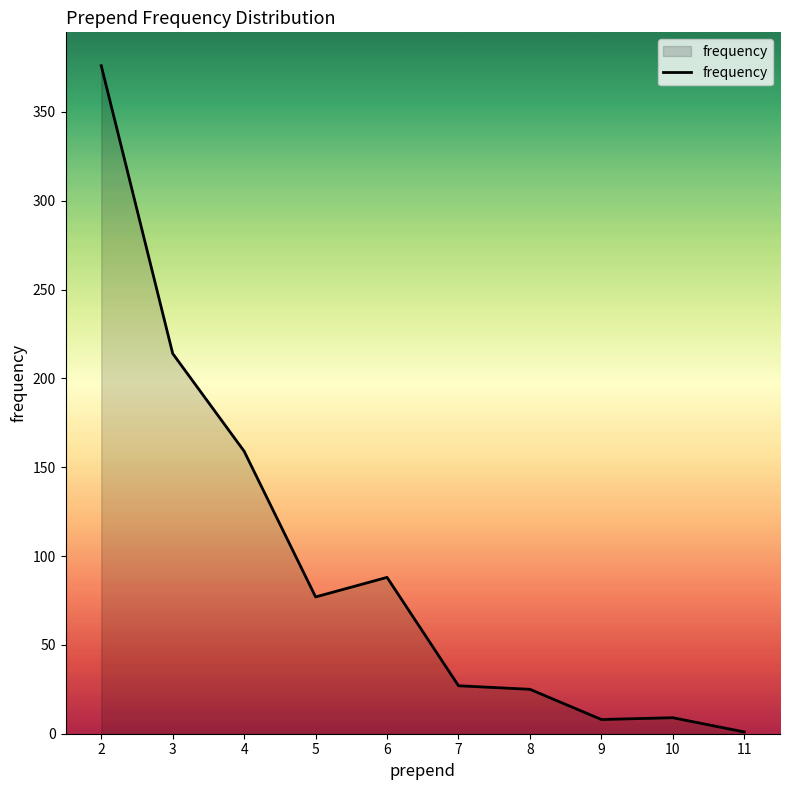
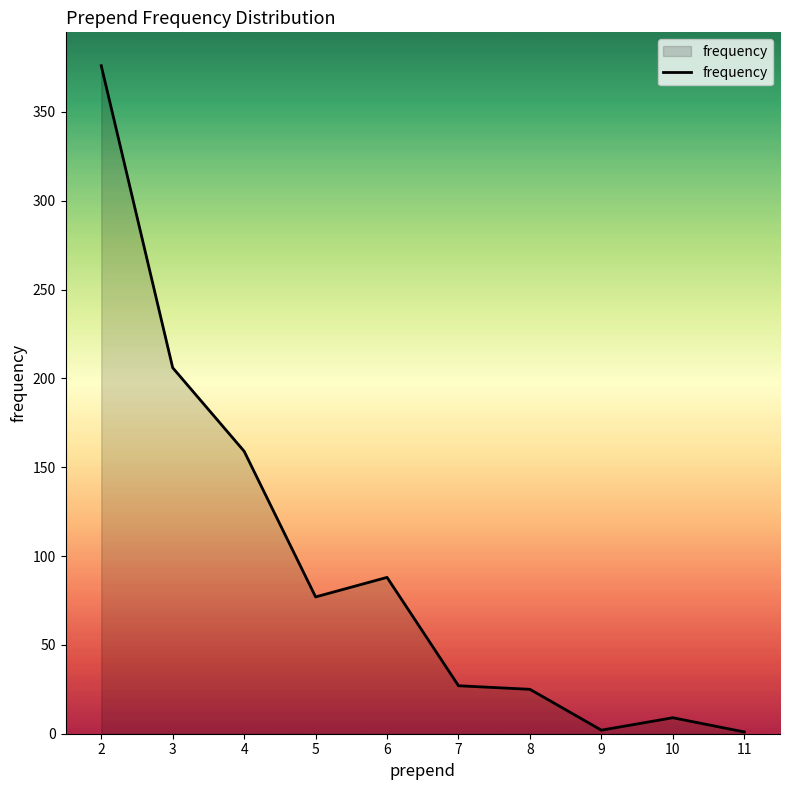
  {
    "2": 376,
-   "3": 214,
+   "3": 206,
    "4": 159,
    "5": 77,
    "6": 88,
    "7": 27,
    "8": 25,
-   "9": 8,
+   "9": 2,
    "10": 9,
    "11": 1
  }
